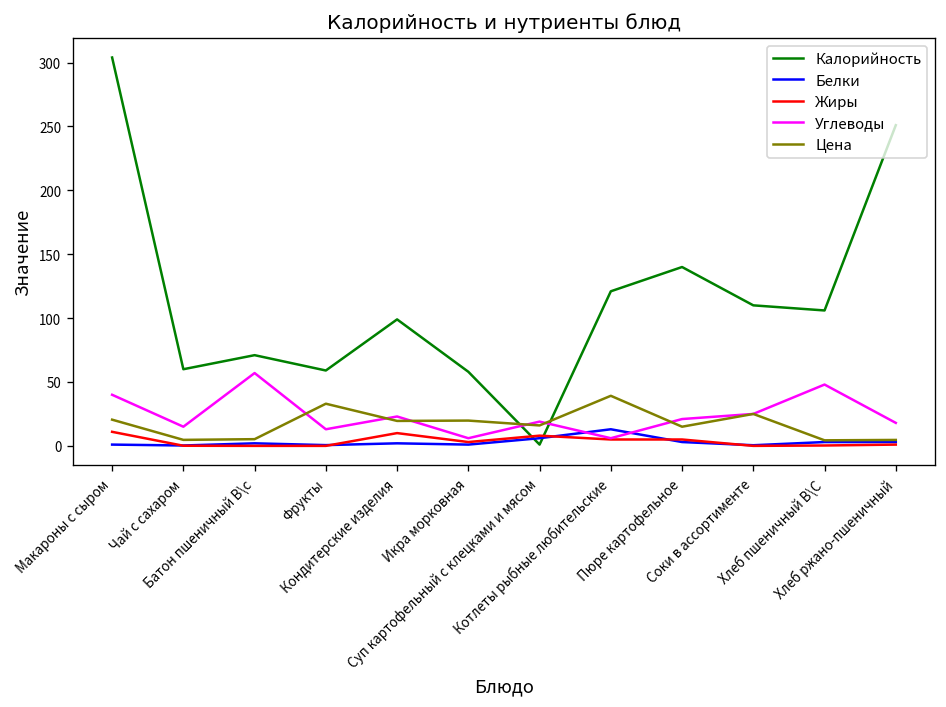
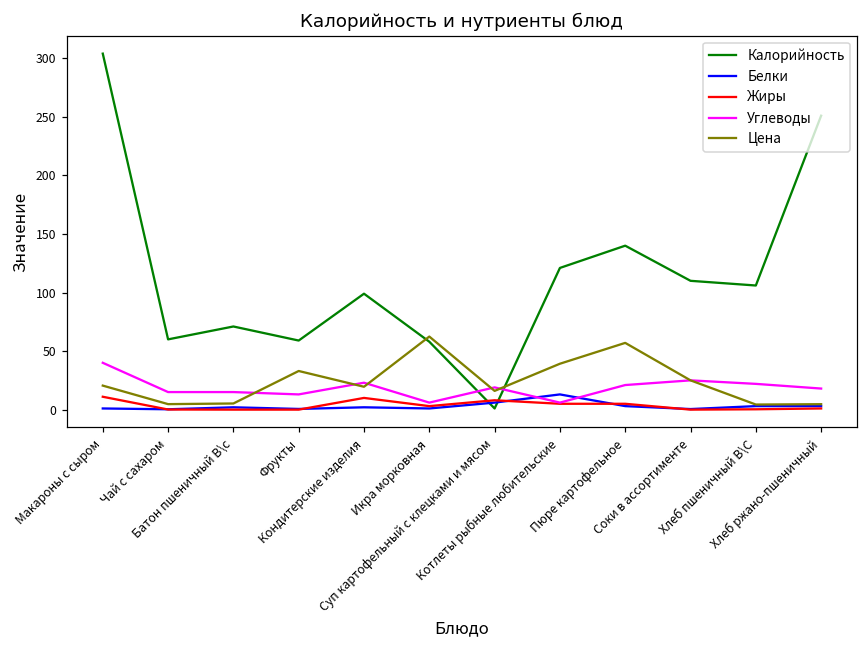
  {
    "Калорийность": {
      "Макароны с сыром": 304,
      "Чай с сахаром": 60,
      "Батон пшеничный В\\с": 71,
      "Фрукты": 59,
      "Кондитерские изделия": 99,
      "Икра морковная": 58,
      "Суп картофельный с клецками и мясом": 1,
      "Котлеты рыбные любительские": 121,
      "Пюре картофельное": 140,
      "Соки в ассортименте": 110,
      "Хлеб пшеничный В\\С": 106
    },
    "Белки": {
      "Макароны с сыром": 1,
      "Кондитерские изделия": 2,
      "Котлеты рыбные любительские": 13
    },
    "Жиры": {
      "Макароны с сыром": 11,
      "Кондитерские изделия": 10,
      "Хлеб пшеничный В\\С": 0
    },
    "Углеводы": {
      "Макароны с сыром": 40,
      "Чай с сахаром": 15,
-     "Батон пшеничный В\\с": 57,
+     "Батон пшеничный В\\с": 15,
      "Фрукты": 13,
      "Кондитерские изделия": 23,
      "Икра морковная": 6,
      "Суп картофельный с клецками и мясом": 19,
      "Пюре картофельное": 21,
-     "Хлеб пшеничный В\\С": 48,
+     "Хлеб пшеничный В\\С": 22,
      "Хлеб ржано-пшеничный": 18
    },
    "Цена": {
      "Макароны с сыром": 21,
      "Чай с сахаром": 5,
      "Батон пшеничный В\\с": 5,
      "Фрукты": 33,
      "Кондитерские изделия": 20,
-     "Икра морковная": 20,
+     "Икра морковная": 62,
      "Суп картофельный с клецками и мясом": 16,
      "Котлеты рыбные любительские": 39,
-     "Пюре картофельное": 15
+     "Пюре картофельное": 57
    }
  }
